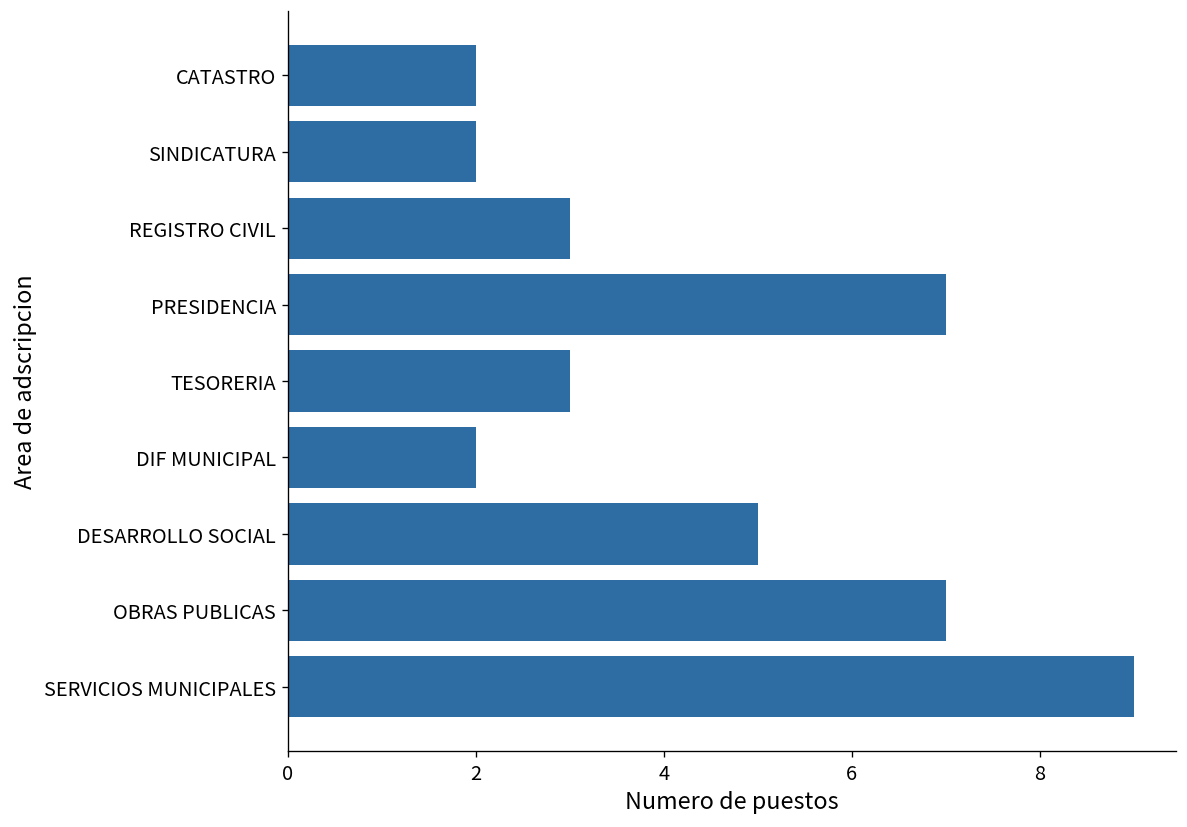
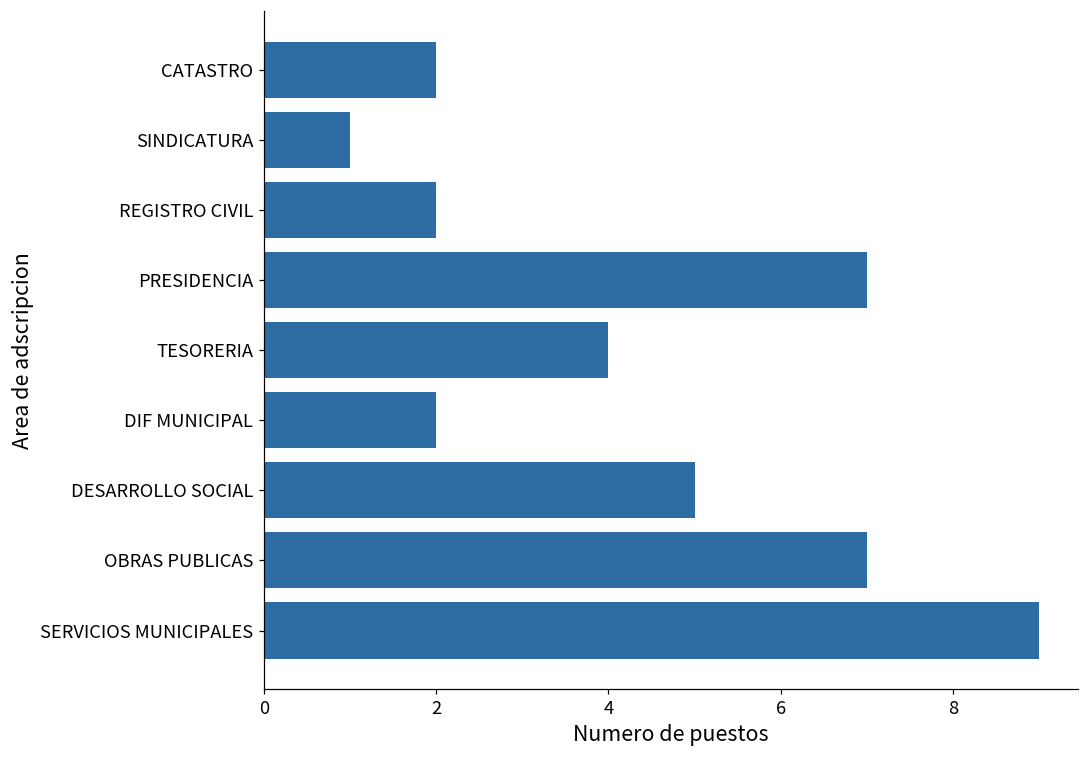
  {
    "CATASTRO": 2,
-   "SINDICATURA": 2,
-   "REGISTRO CIVIL": 3,
+   "SINDICATURA": 1,
+   "REGISTRO CIVIL": 2,
    "PRESIDENCIA": 7,
-   "TESORERIA": 3,
+   "TESORERIA": 4,
    "DIF MUNICIPAL": 2,
    "DESARROLLO SOCIAL": 5,
    "OBRAS PUBLICAS": 7,
    "SERVICIOS MUNICIPALES": 9
  }
